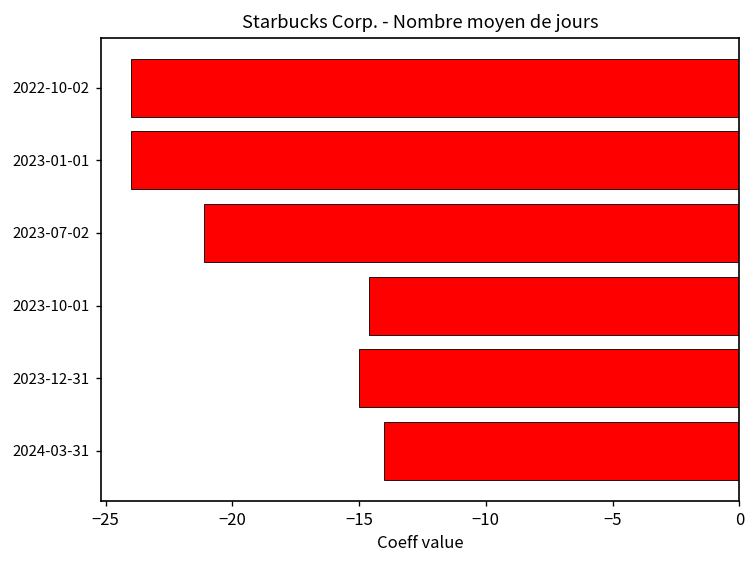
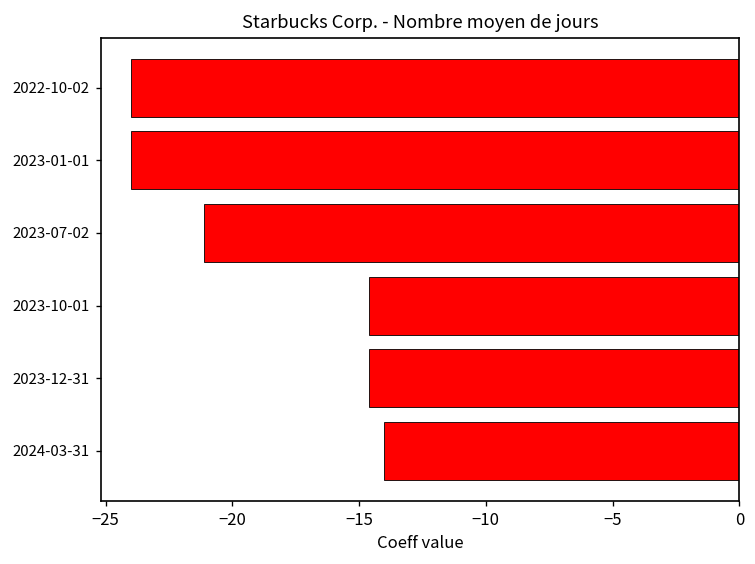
  {
    "2022-10-02": -24.0,
    "2023-01-01": -24.0,
    "2023-07-02": -21.1,
    "2023-10-01": -14.6,
-   "2023-12-31": -15.0,
+   "2023-12-31": -14.6,
    "2024-03-31": -14.0
  }
